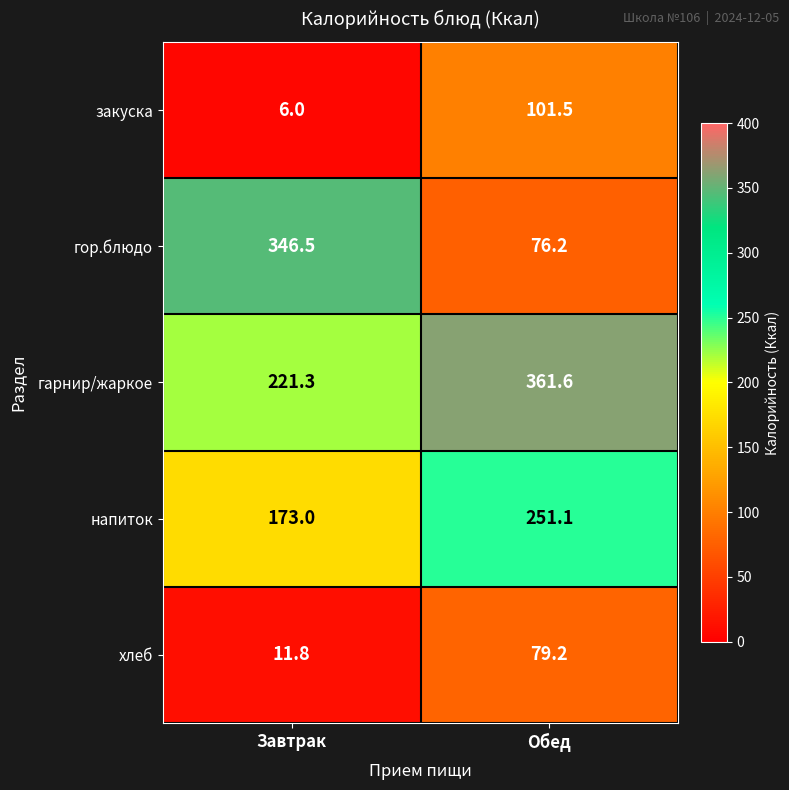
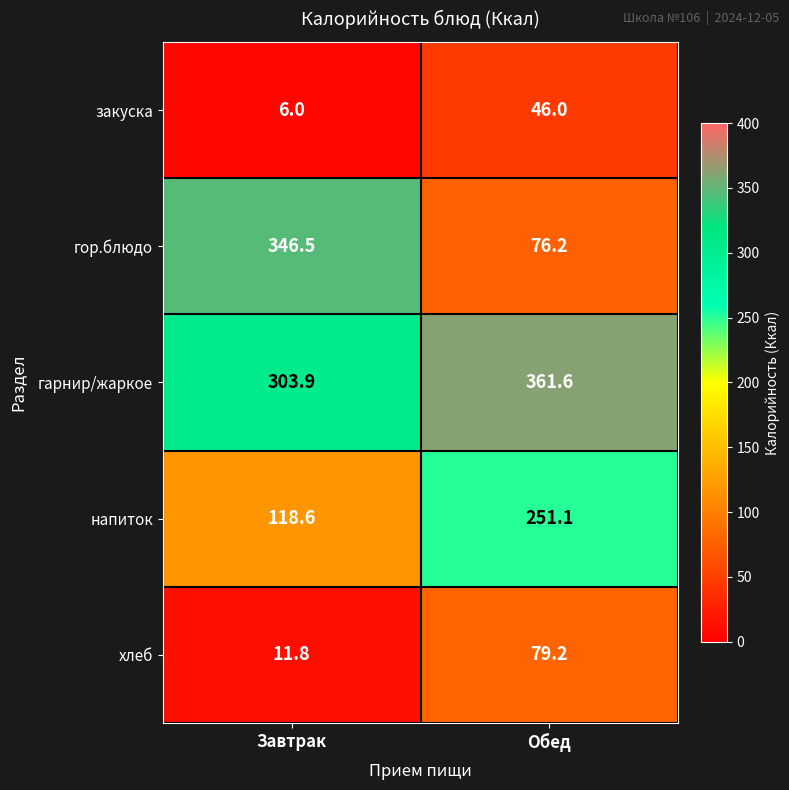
  {
    "закуска": {
      "Завтрак": 6.0,
-     "Обед": 101.5
+     "Обед": 46.0
    },
    "гор.блюдо": {
      "Завтрак": 346.5,
      "Обед": 76.2
    },
    "гарнир/жаркое": {
-     "Завтрак": 221.3,
+     "Завтрак": 303.9,
      "Обед": 361.6
    },
    "напиток": {
-     "Завтрак": 173.0,
+     "Завтрак": 118.6,
      "Обед": 251.1
    },
    "хлеб": {
      "Завтрак": 11.8,
      "Обед": 79.2
    }
  }
